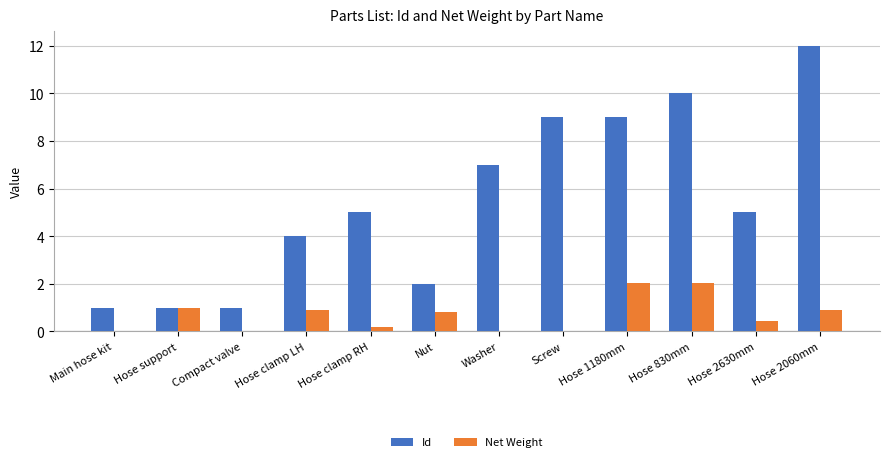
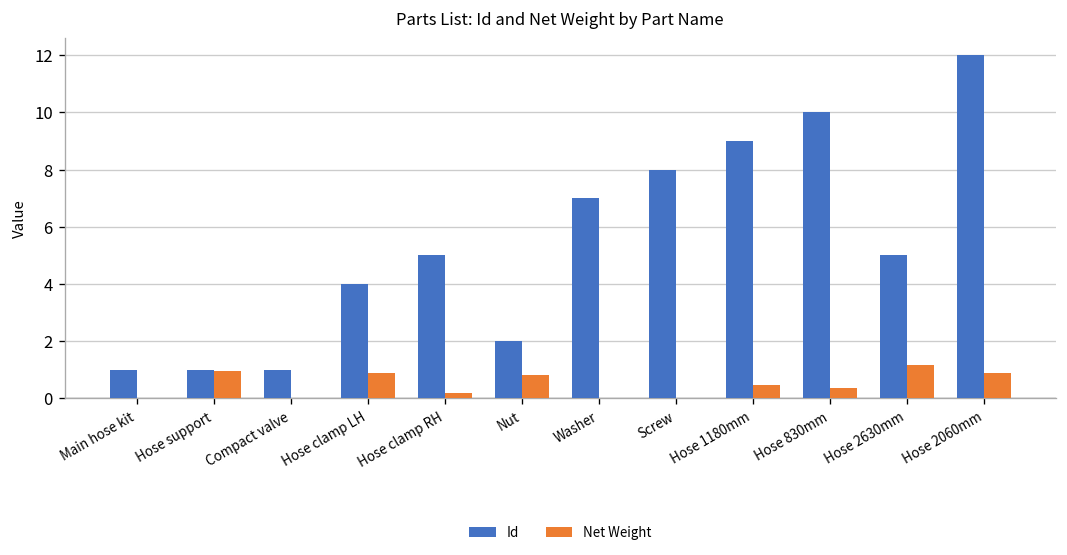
  {
    "Id": {
      "Main hose kit": 1,
      "Hose support": 1,
      "Compact valve": 1,
      "Hose clamp LH": 4,
      "Hose clamp RH": 5,
      "Nut": 2,
      "Washer": 7,
-     "Screw": 9,
+     "Screw": 8,
      "Hose 1180mm": 9,
      "Hose 830mm": 10,
      "Hose 2630mm": 5,
      "Hose 2060mm": 12
    },
    "Net Weight": {
      "Main hose kit": 0.0,
      "Hose support": 1.0,
      "Compact valve": 0.0,
      "Hose clamp LH": 0.9,
      "Hose clamp RH": 0.2,
      "Nut": 0.8,
-     "Hose 1180mm": 2.0,
-     "Hose 830mm": 2.1,
-     "Hose 2630mm": 0.5,
+     "Hose 1180mm": 0.5,
+     "Hose 830mm": 0.4,
+     "Hose 2630mm": 1.2,
      "Hose 2060mm": 0.9
    }
  }
